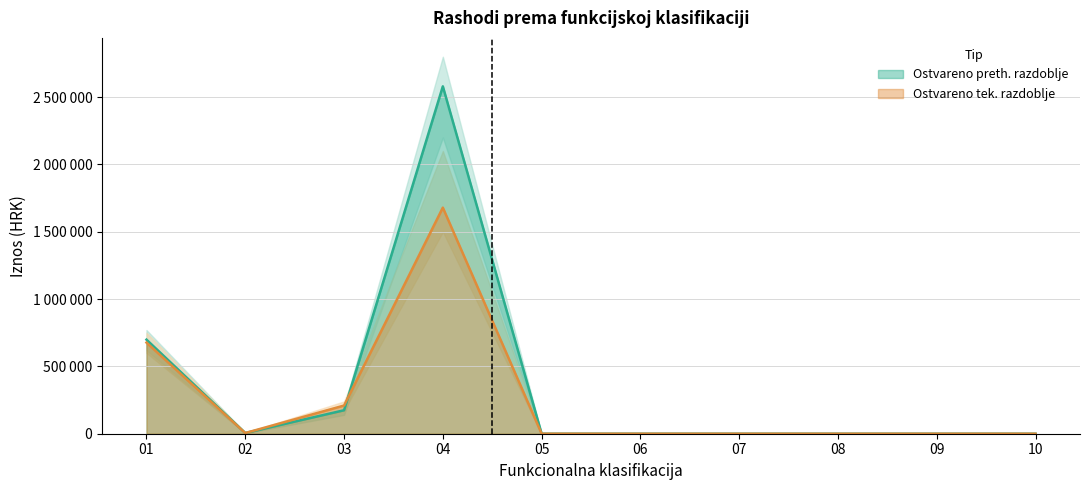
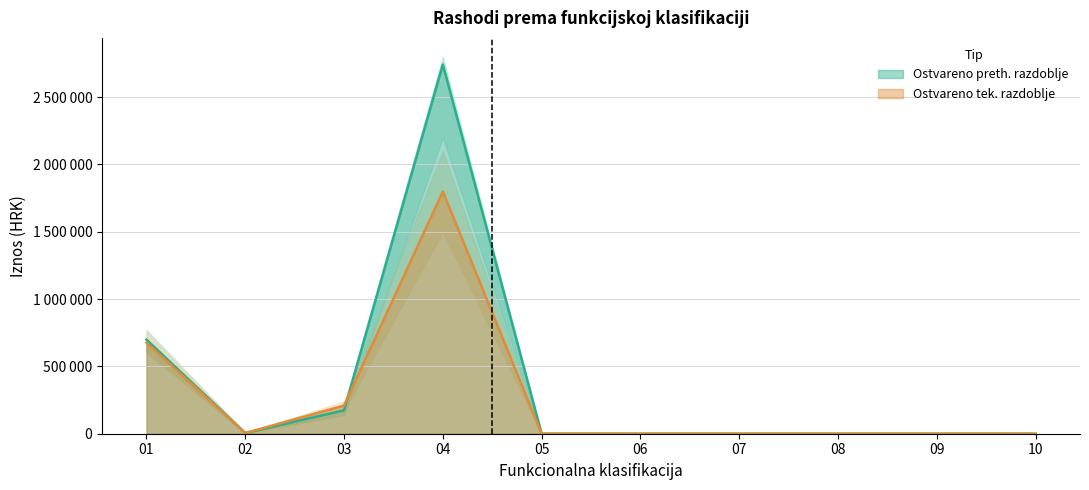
  {
    "Ostvareno preth. razdoblje": {
      "01": 700000,
      "03": 170000,
-     "04": 2580000
+     "04": 2740000
    },
    "Ostvareno tek. razdoblje": {
      "01": 680000,
-     "04": 1680000
+     "04": 1800000
    }
  }
